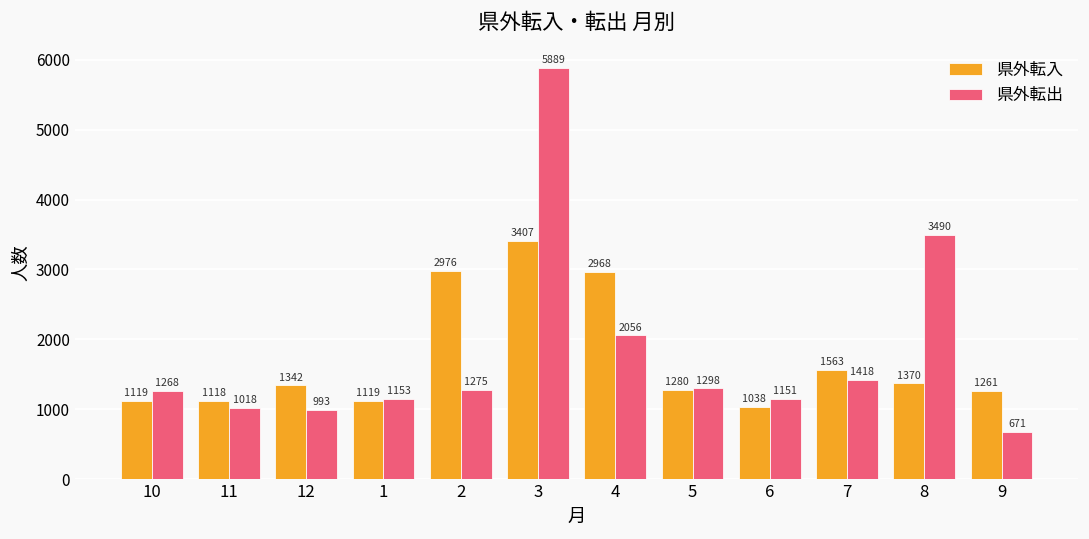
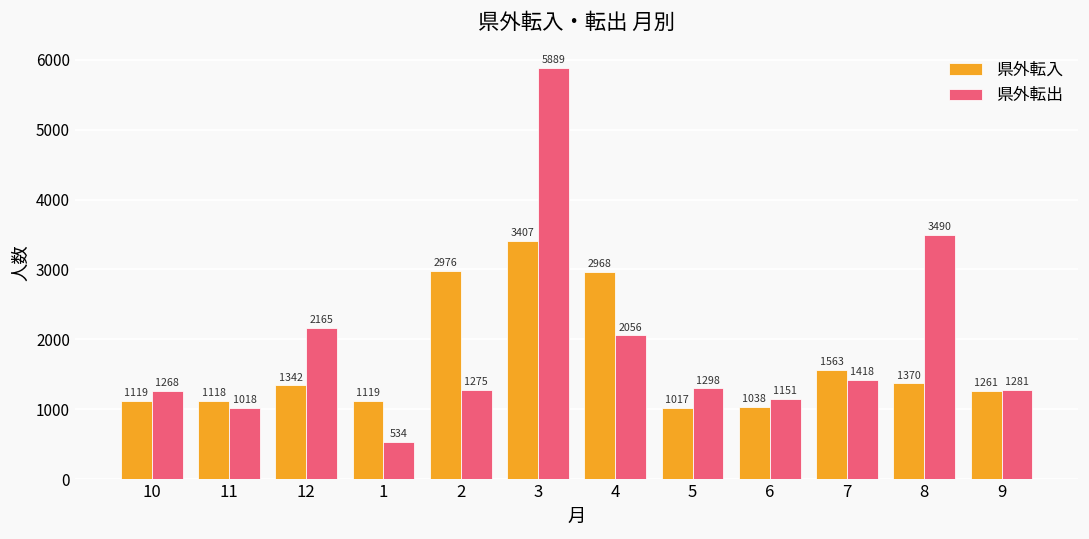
  {
    "県外転入": {
      "10": 1119,
      "11": 1118,
      "12": 1342,
      "1": 1119,
      "2": 2976,
      "3": 3407,
      "4": 2968,
-     "5": 1280,
+     "5": 1017,
      "6": 1038,
      "7": 1563,
      "8": 1370,
      "9": 1261
    },
    "県外転出": {
      "10": 1268,
      "11": 1018,
-     "12": 993,
-     "1": 1153,
+     "12": 2165,
+     "1": 534,
      "2": 1275,
      "3": 5889,
      "4": 2056,
      "5": 1298,
      "6": 1151,
      "7": 1418,
      "8": 3490,
-     "9": 671
+     "9": 1281
    }
  }
